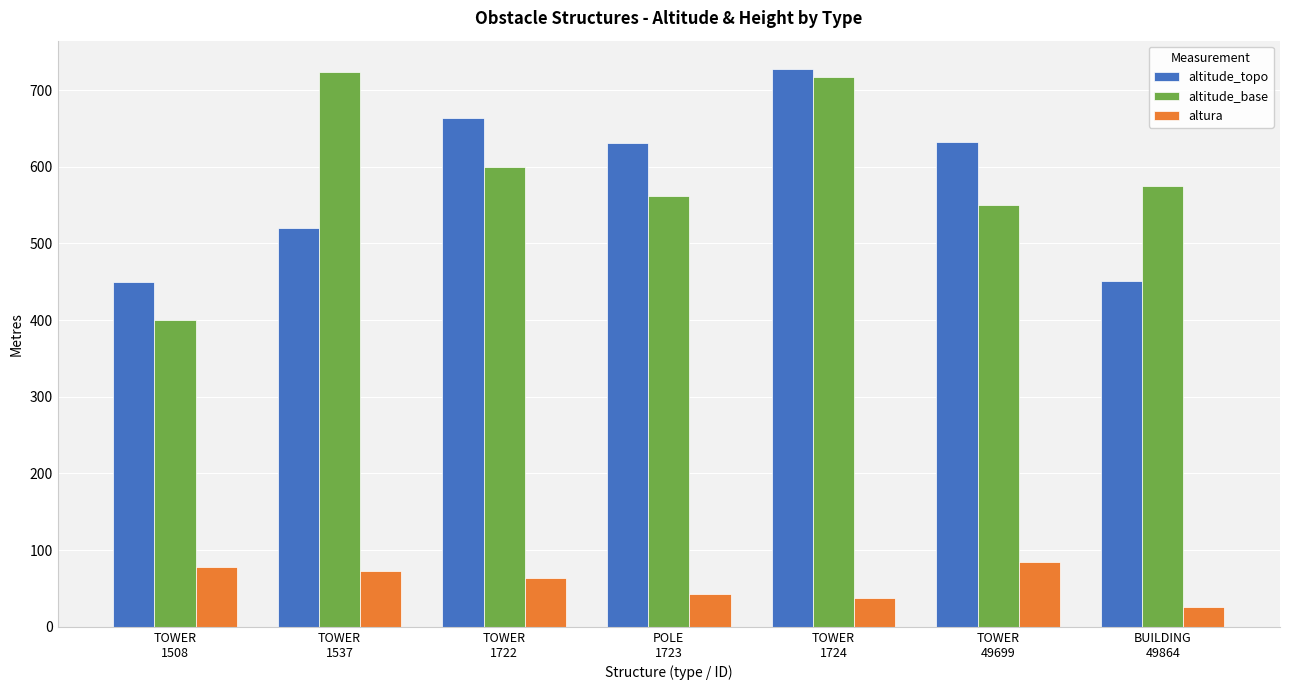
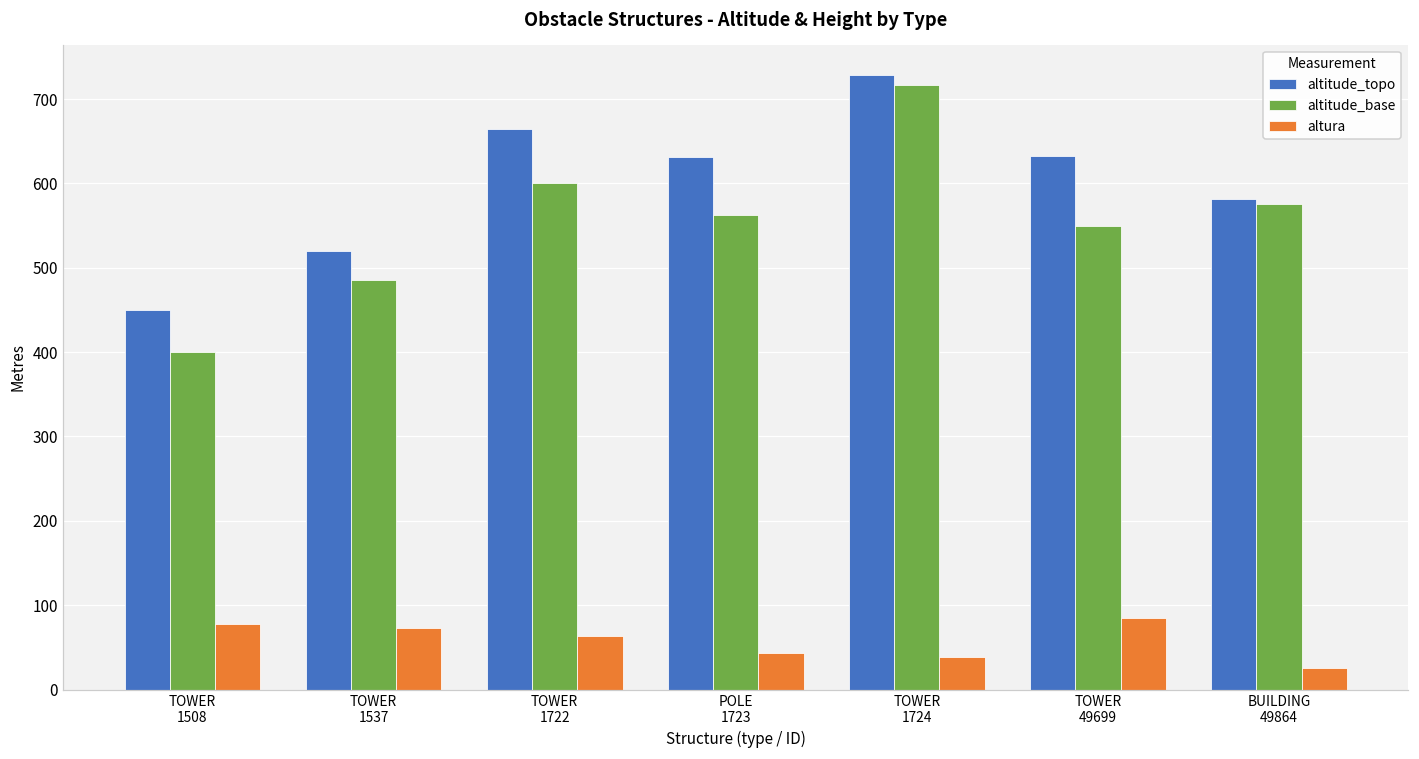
  {
    "altitude_topo": {
      "TOWER 1508": 450,
      "TOWER 1537": 520,
      "TOWER 1722": 660,
      "POLE 1723": 630,
      "TOWER 1724": 730,
      "TOWER 49699": 630,
-     "BUILDING 49864": 450
+     "BUILDING 49864": 580
    },
    "altitude_base": {
      "TOWER 1508": 400,
-     "TOWER 1537": 720,
+     "TOWER 1537": 490,
      "TOWER 1722": 600,
      "POLE 1723": 560,
      "TOWER 1724": 720,
      "TOWER 49699": 550,
      "BUILDING 49864": 580
    },
    "altura": {
      "TOWER 1508": 80,
      "TOWER 1537": 70,
      "TOWER 1722": 60,
      "POLE 1723": 40,
      "TOWER 1724": 40,
      "TOWER 49699": 90,
      "BUILDING 49864": 30
    }
  }
